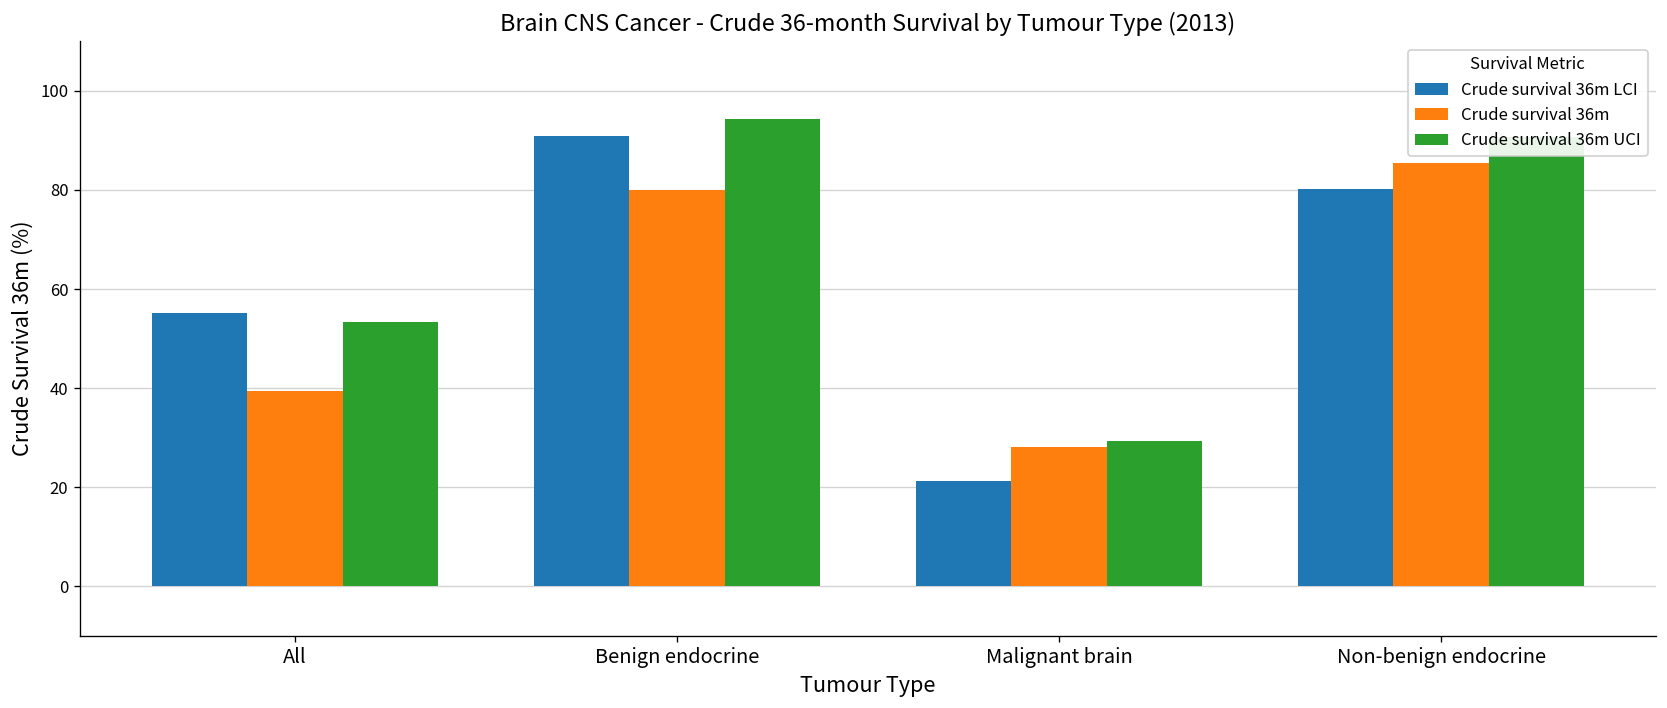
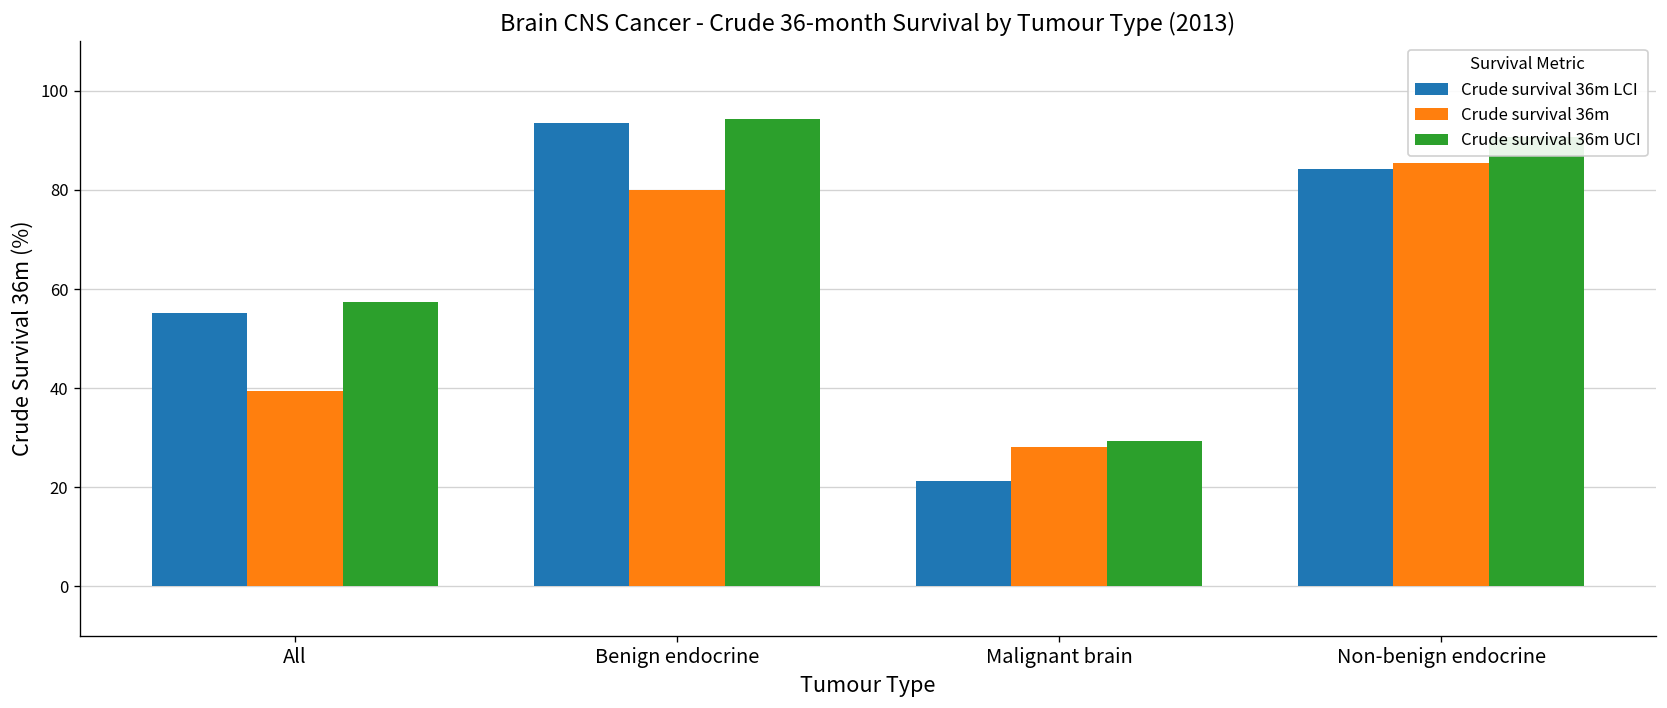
  {
    "Crude survival 36m LCI": {
      "All": 55,
-     "Benign endocrine": 91,
+     "Benign endocrine": 94,
      "Malignant brain": 21,
-     "Non-benign endocrine": 80
+     "Non-benign endocrine": 84
    },
    "Crude survival 36m": {
      "All": 39,
      "Benign endocrine": 80,
      "Malignant brain": 28,
      "Non-benign endocrine": 85
    },
    "Crude survival 36m UCI": {
-     "All": 53,
+     "All": 57,
      "Benign endocrine": 94,
      "Malignant brain": 29
    }
  }
